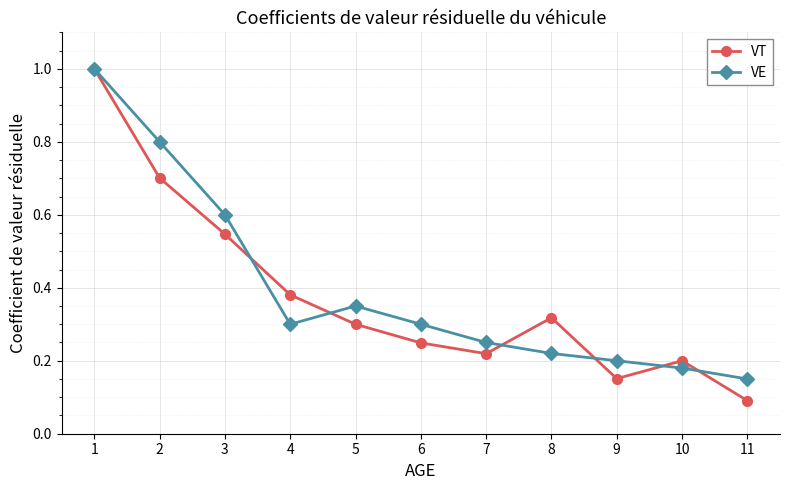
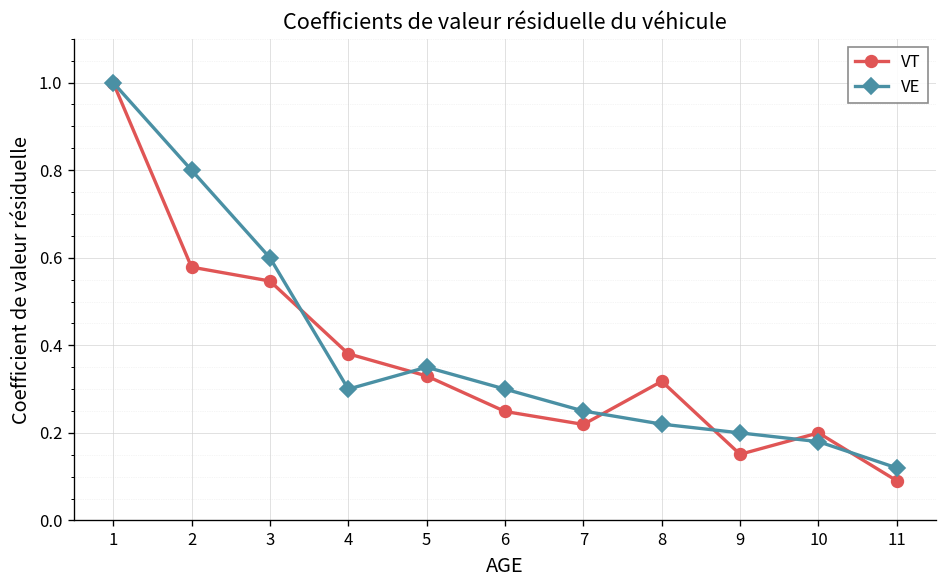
  {
    "VT": {
-     "2": 0.70,
+     "2": 0.58,
      "3": 0.55,
      "4": 0.38,
-     "5": 0.30,
+     "5": 0.33,
      "6": 0.25,
      "7": 0.22,
      "8": 0.32,
      "9": 0.15,
      "10": 0.20,
      "11": 0.09
    },
    "VE": {
      "2": 0.80,
      "3": 0.60,
      "4": 0.30,
      "5": 0.35,
      "6": 0.30,
      "7": 0.25,
      "8": 0.22,
      "9": 0.20,
      "10": 0.18,
-     "11": 0.15
+     "11": 0.12
    }
  }
